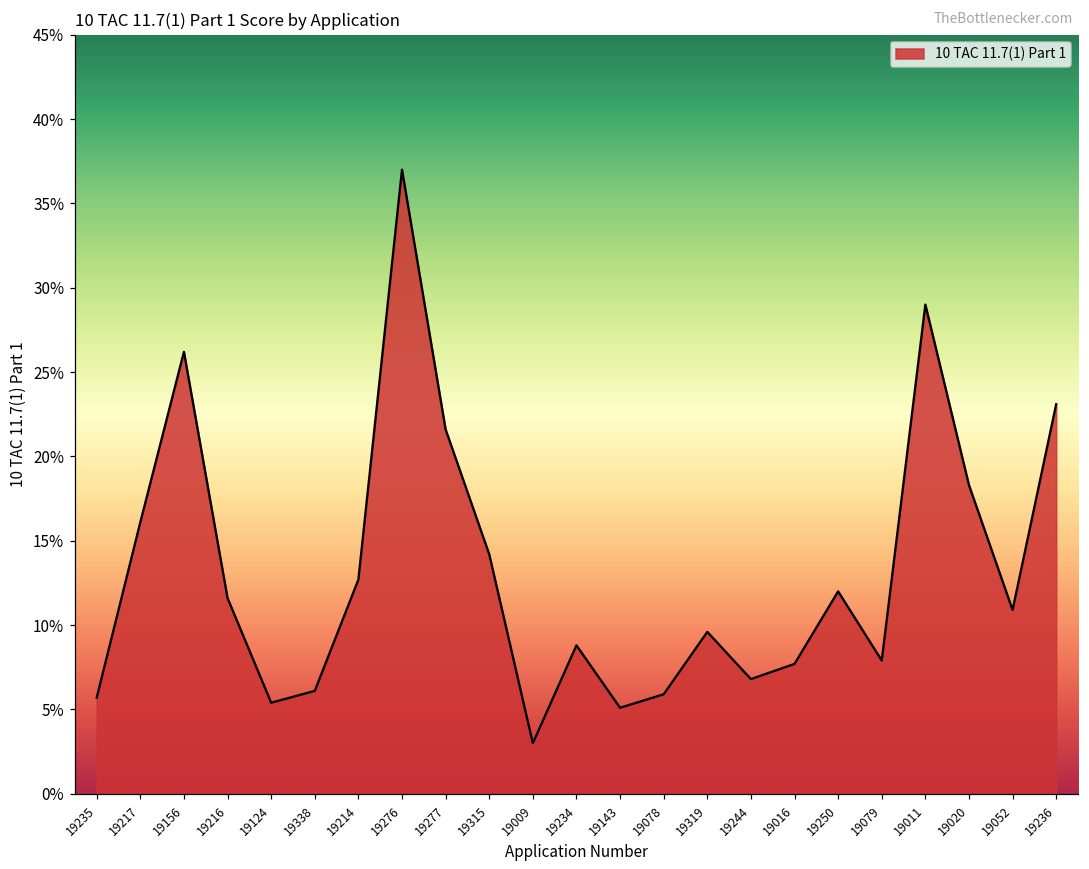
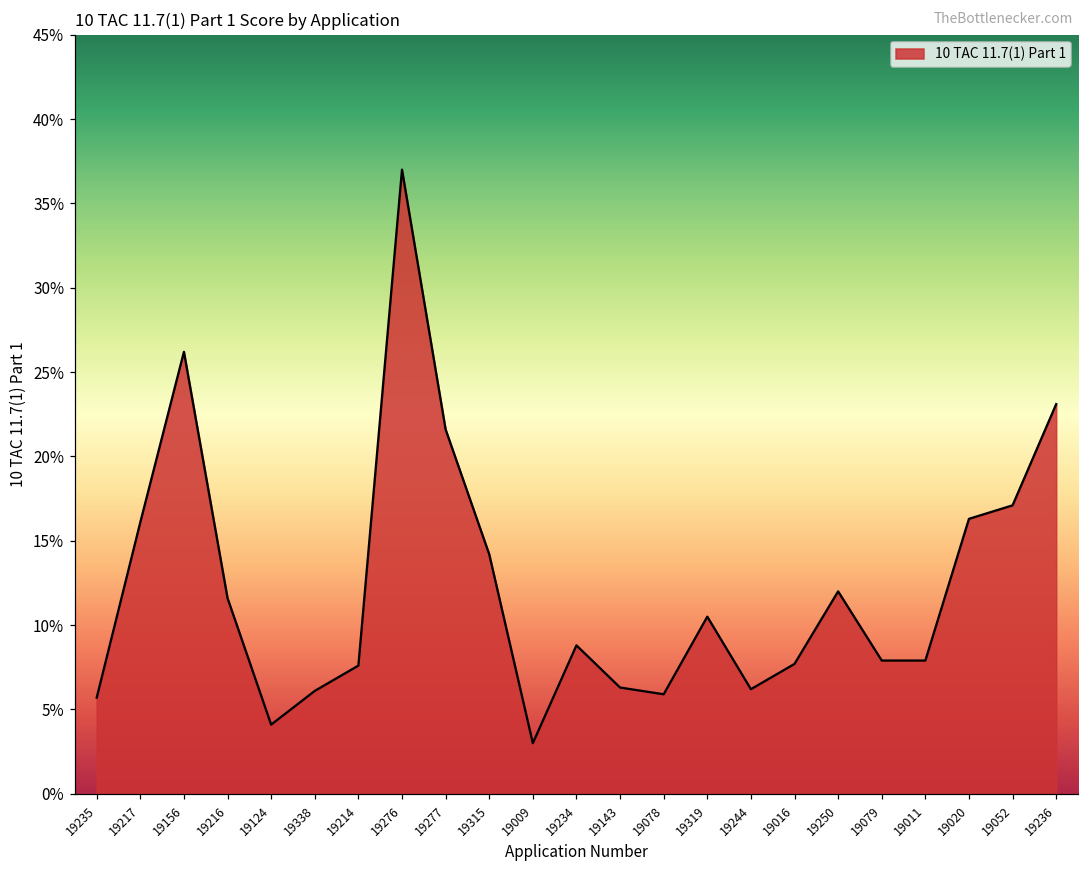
  {
    "19235": "5.7%",
    "19217": "16.1%",
    "19156": "26.2%",
    "19216": "11.6%",
-   "19124": "5.4%",
+   "19124": "4.1%",
    "19338": "6.1%",
-   "19214": "12.7%",
+   "19214": "7.6%",
    "19276": "37.0%",
    "19277": "21.6%",
    "19315": "14.2%",
    "19009": "3.0%",
    "19234": "8.8%",
-   "19143": "5.1%",
+   "19143": "6.3%",
    "19078": "5.9%",
-   "19319": "9.6%",
-   "19244": "6.8%",
+   "19319": "10.5%",
+   "19244": "6.2%",
    "19016": "7.7%",
    "19250": "12.0%",
    "19079": "7.9%",
-   "19011": "29.0%",
-   "19020": "18.3%",
-   "19052": "10.9%",
+   "19011": "7.9%",
+   "19020": "16.3%",
+   "19052": "17.1%",
    "19236": "23.1%"
  }
